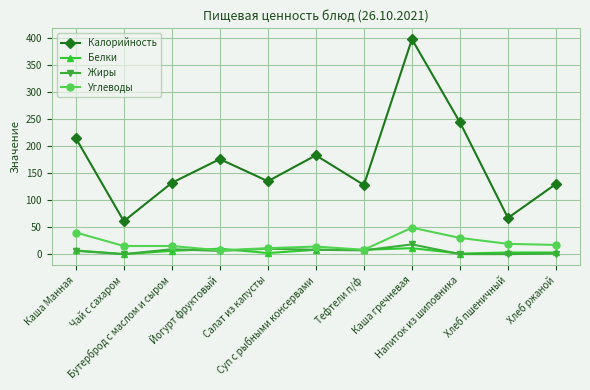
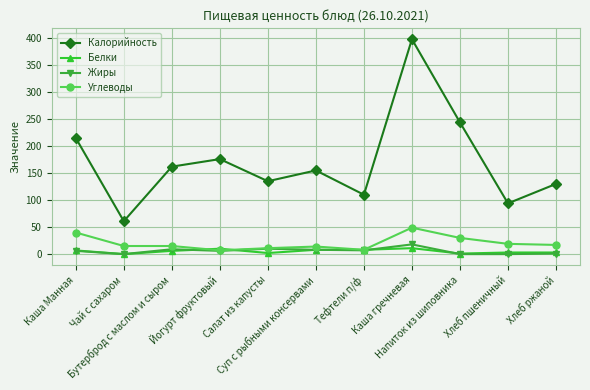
  {
    "Калорийность": {
      "Каша Манная": 220,
      "Чай с сахаром": 60,
-     "Бутерброд с маслом и сыром": 130,
+     "Бутерброд с маслом и сыром": 160,
      "Йогурт фруктовый": 180,
      "Салат из капусты": 140,
-     "Суп с рыбными консервами": 180,
-     "Тефтели п/ф": 130,
+     "Суп с рыбными консервами": 160,
+     "Тефтели п/ф": 110,
      "Каша гречневая": 400,
      "Напиток из шиповника": 240,
-     "Хлеб пшеничный": 70,
+     "Хлеб пшеничный": 90,
      "Хлеб ржаной": 130
    }
  }
